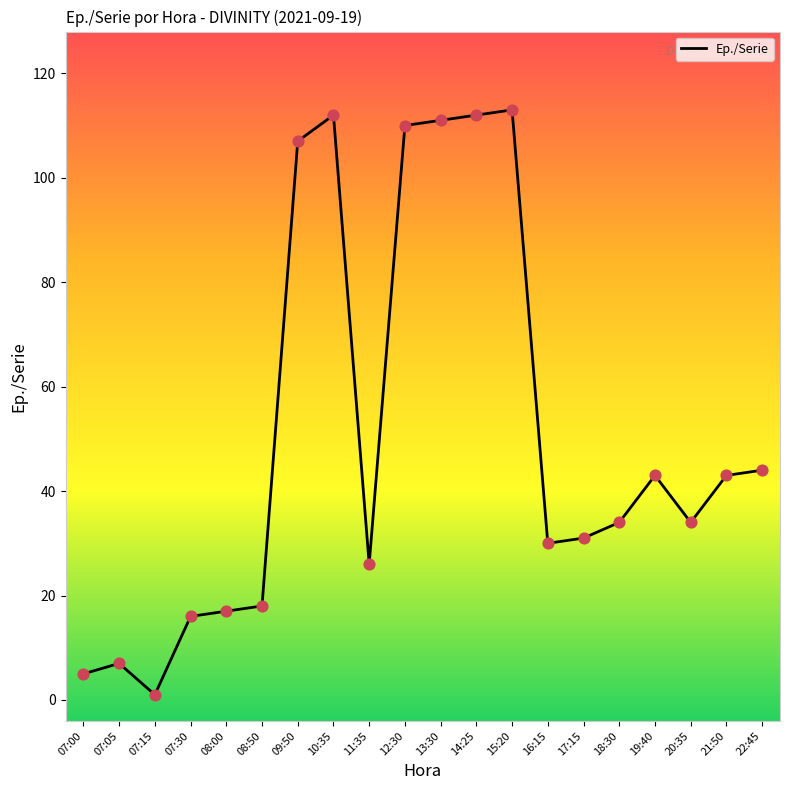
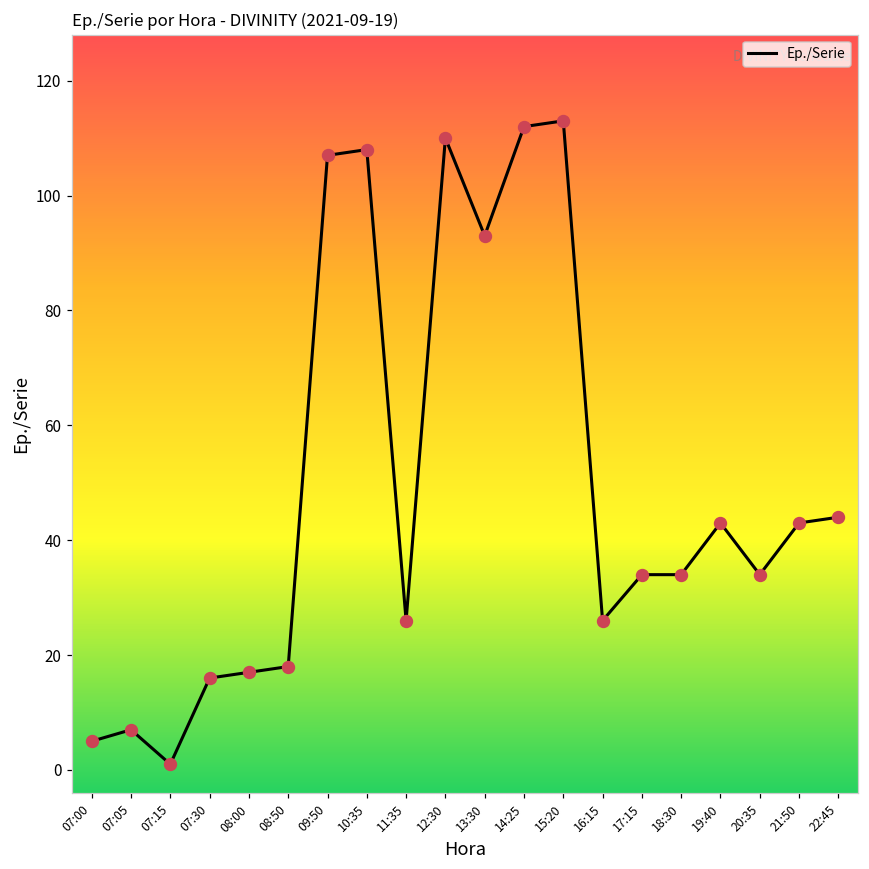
  {
    "07:00": 5,
    "07:05": 7,
    "07:15": 1,
    "07:30": 16,
    "08:00": 17,
    "08:50": 18,
    "09:50": 107,
-   "10:35": 112,
+   "10:35": 108,
    "11:35": 26,
    "12:30": 110,
-   "13:30": 111,
+   "13:30": 93,
    "14:25": 112,
    "15:20": 113,
-   "16:15": 30,
-   "17:15": 31,
+   "16:15": 26,
+   "17:15": 34,
    "18:30": 34,
    "19:40": 43,
    "20:35": 34,
    "21:50": 43,
    "22:45": 44
  }
